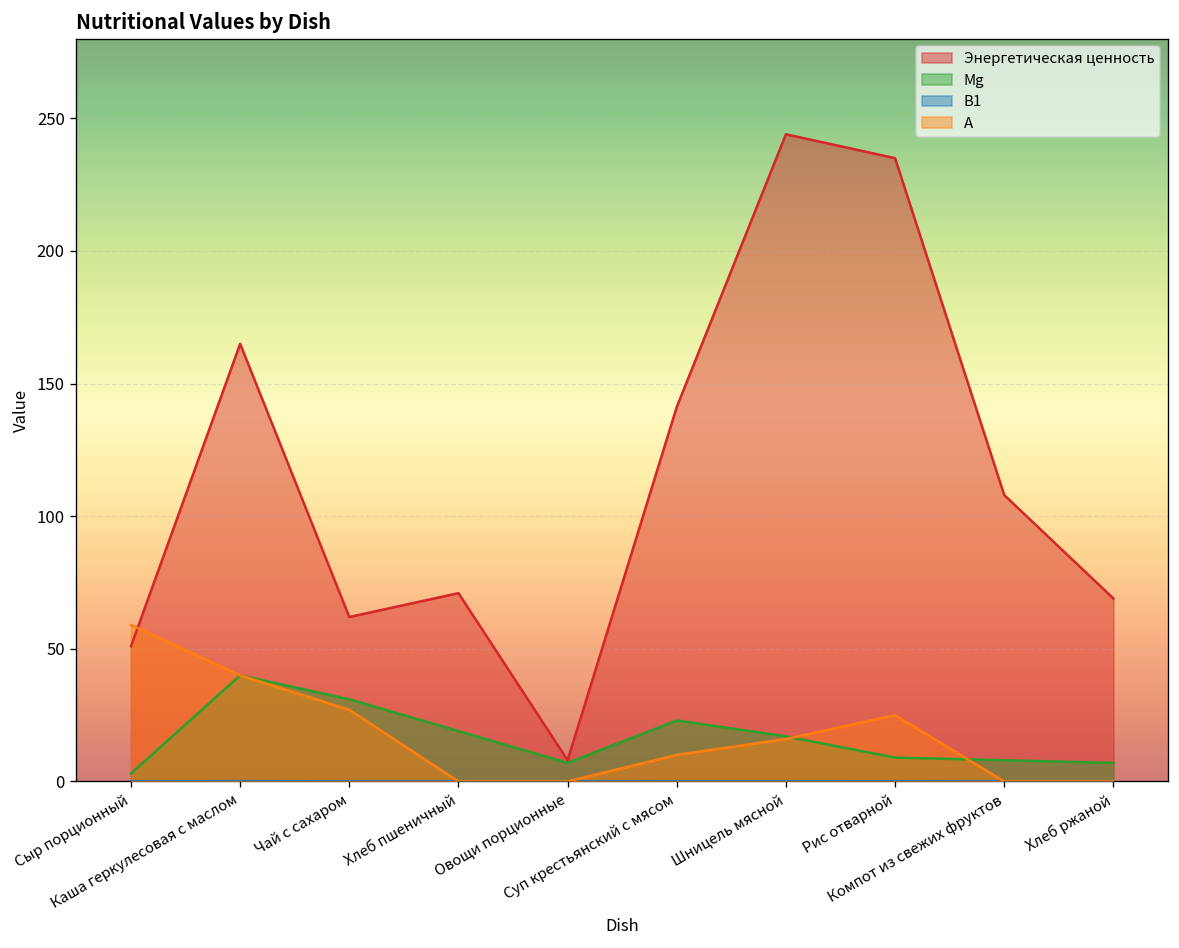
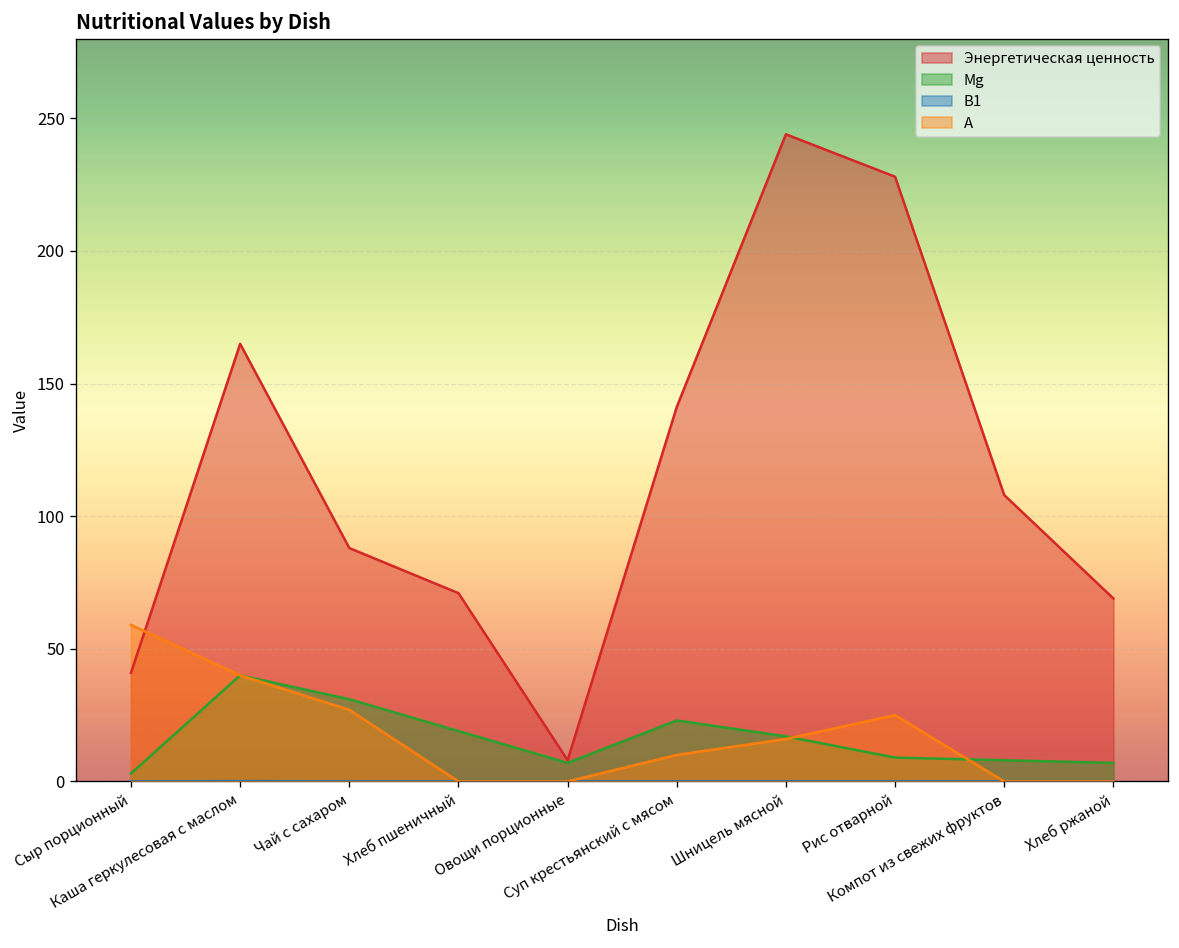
  {
    "Энергетическая ценность": {
-     "Сыр порционный": 51,
+     "Сыр порционный": 41,
      "Каша геркулесовая с маслом": 165,
-     "Чай с сахаром": 62,
+     "Чай с сахаром": 88,
      "Хлеб пшеничный": 71,
      "Суп крестьянский с мясом": 141,
      "Шницель мясной": 244,
-     "Рис отварной": 235,
+     "Рис отварной": 228,
      "Компот из свежих фруктов": 108,
      "Хлеб ржаной": 69
    },
    "Mg": {
      "Сыр порционный": 3,
      "Чай с сахаром": 31,
      "Хлеб пшеничный": 19,
      "Суп крестьянский с мясом": 23,
      "Рис отварной": 9,
      "Компот из свежих фруктов": 8,
      "Хлеб ржаной": 7
    },
    "B1": {
      "Сыр порционный": 0,
      "Каша геркулесовая с маслом": 0,
      "Чай с сахаром": 0,
      "Суп крестьянский с мясом": 0,
      "Шницель мясной": 0,
      "Рис отварной": 0
    },
    "A": {
      "Сыр порционный": 59,
      "Чай с сахаром": 27,
      "Суп крестьянский с мясом": 10,
      "Рис отварной": 25
    }
  }
